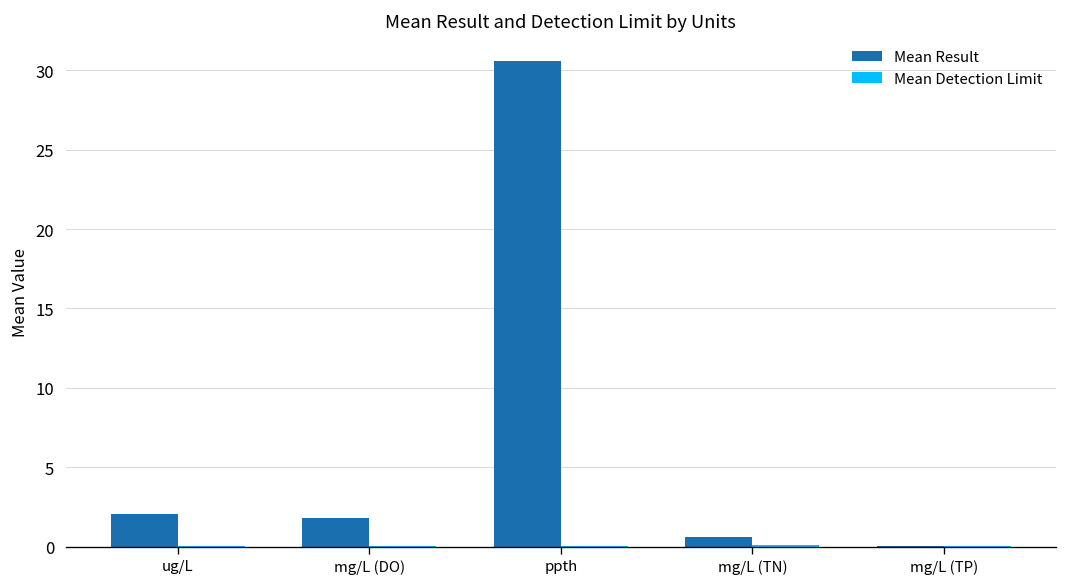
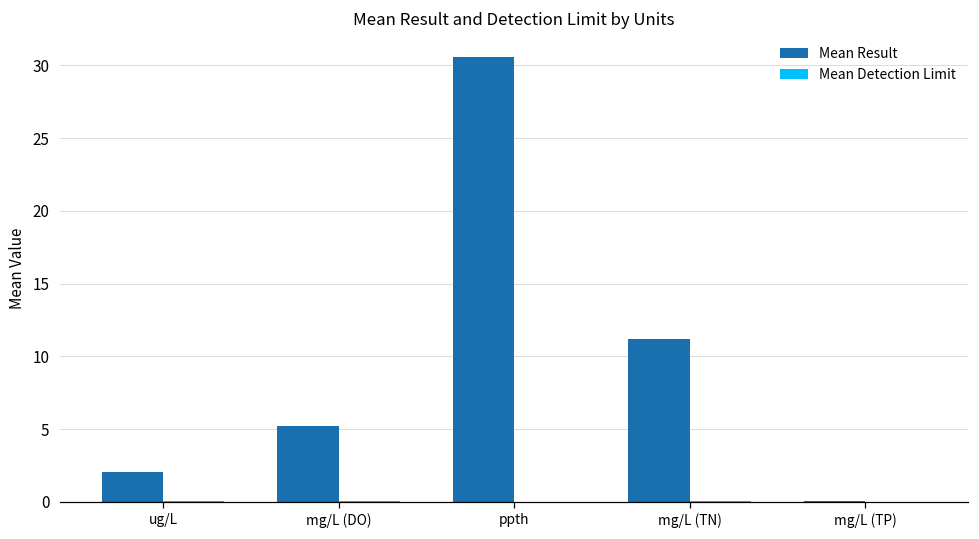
  {
    "Mean Result": {
      "ug/L": 2.0,
-     "mg/L (DO)": 1.8,
+     "mg/L (DO)": 5.2,
      "ppth": 30.6,
-     "mg/L (TN)": 0.6
+     "mg/L (TN)": 11.2
    }
  }
